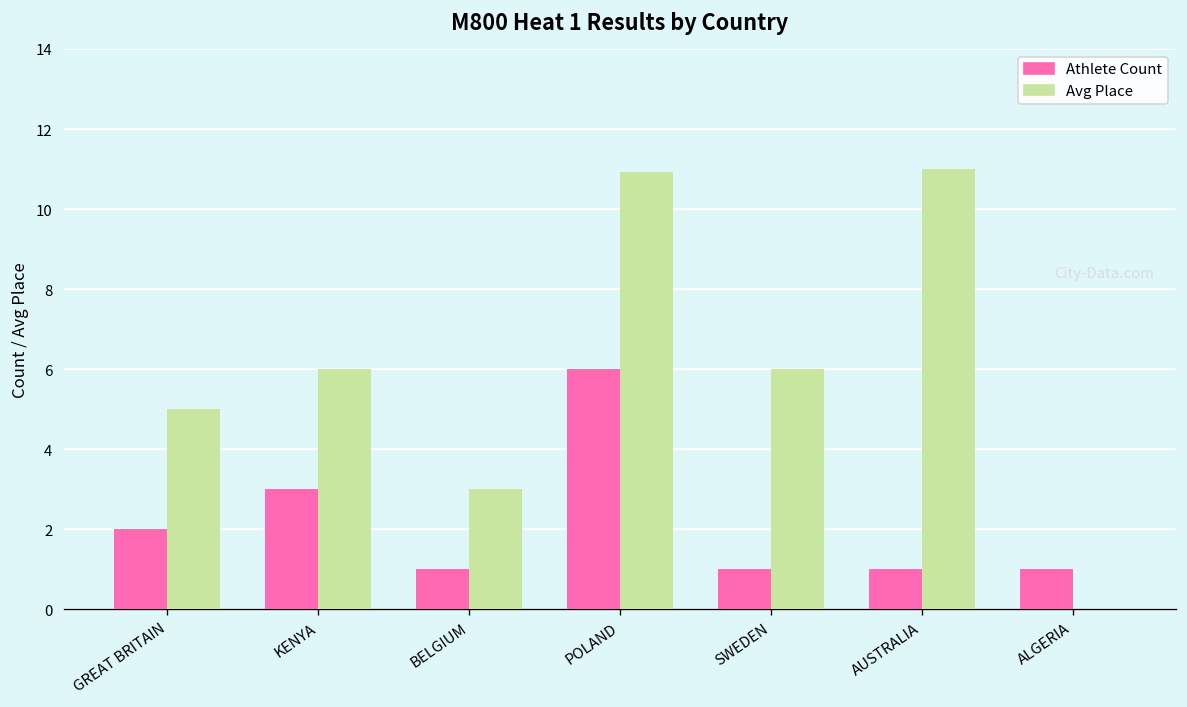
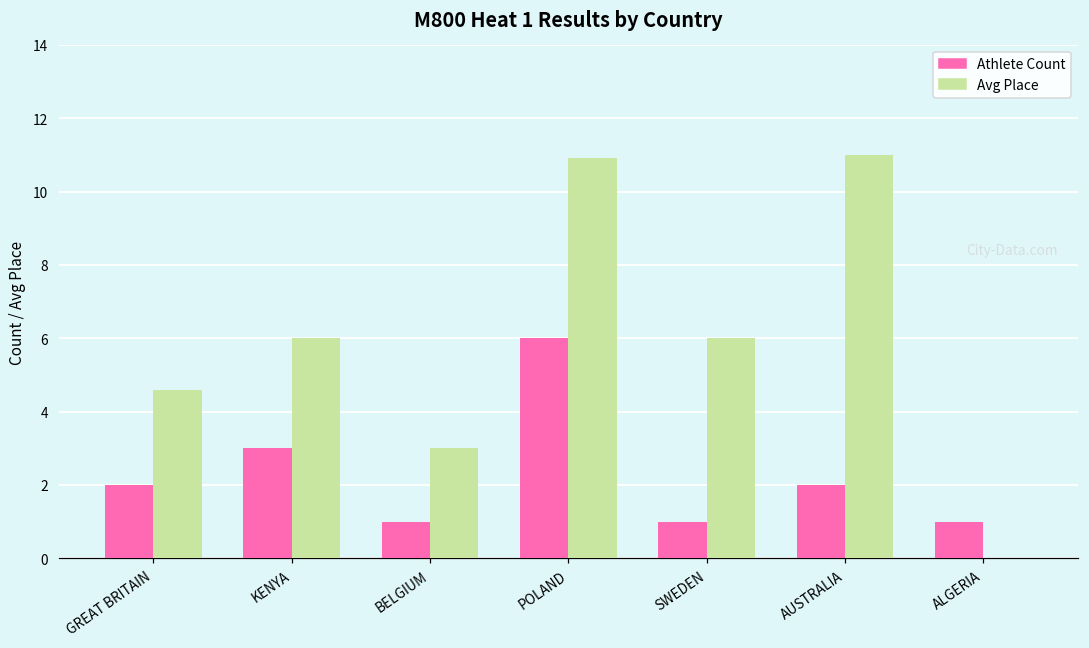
  {
    "Athlete Count": {
      "GREAT BRITAIN": 2,
      "KENYA": 3,
      "BELGIUM": 1,
      "POLAND": 6,
      "SWEDEN": 1,
-     "AUSTRALIA": 1,
+     "AUSTRALIA": 2,
      "ALGERIA": 1
    },
    "Avg Place": {
-     "GREAT BRITAIN": 5.0,
+     "GREAT BRITAIN": 4.6,
      "KENYA": 6.0,
      "BELGIUM": 3.0,
      "POLAND": 10.9,
      "SWEDEN": 6.0,
      "AUSTRALIA": 11.0,
      "ALGERIA": 0.0
    }
  }
